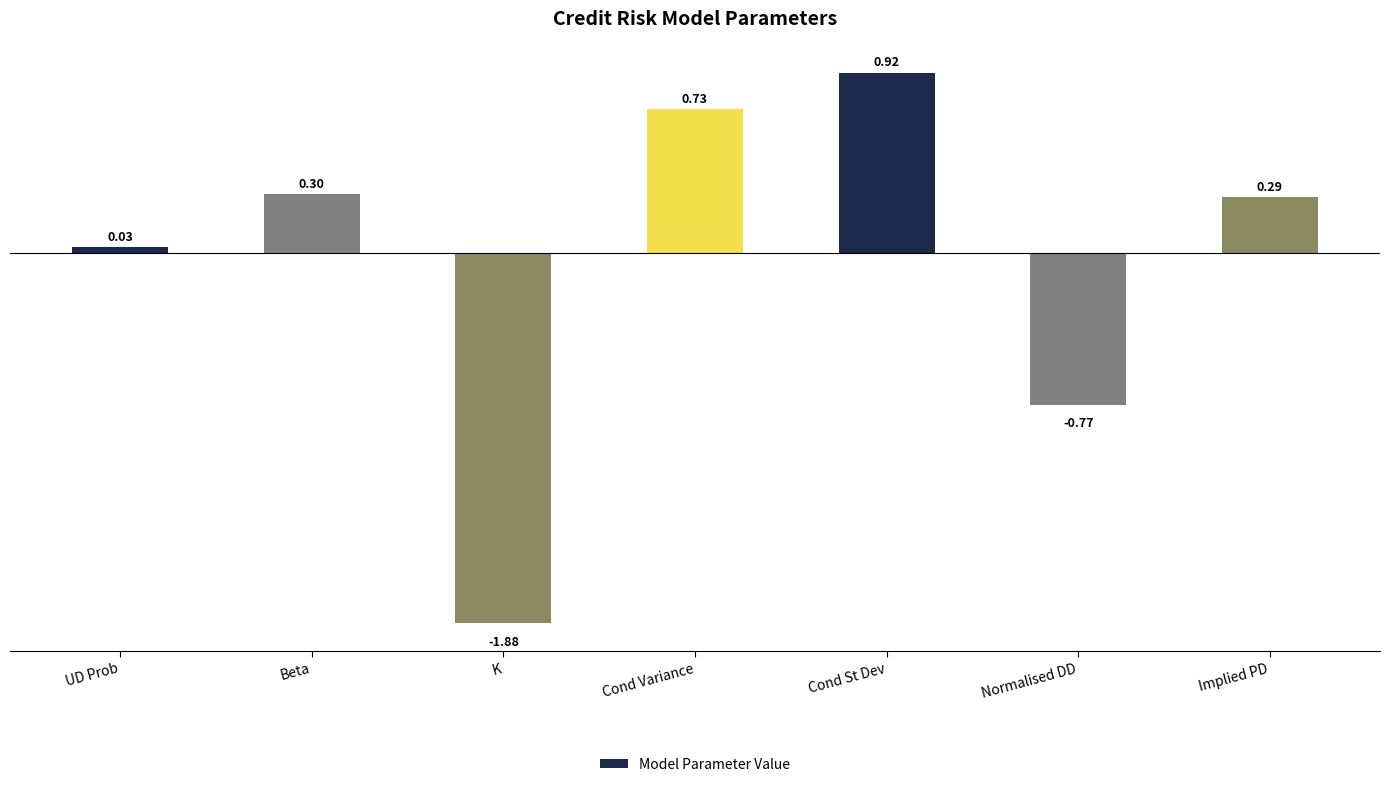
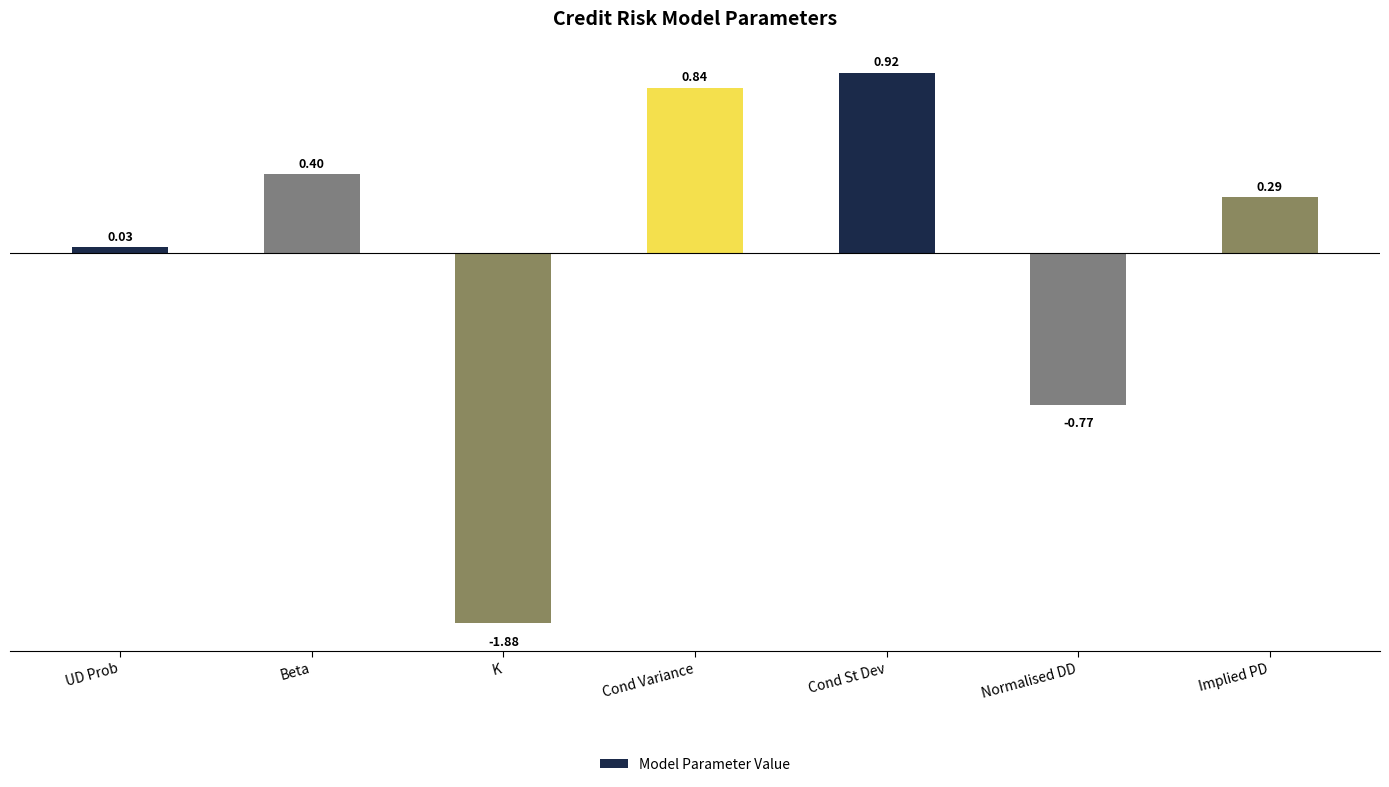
  {
    "UD Prob": 0.03,
-   "Beta": 0.30,
+   "Beta": 0.40,
    "K": -1.88,
-   "Cond Variance": 0.73,
+   "Cond Variance": 0.84,
    "Cond St Dev": 0.92,
    "Normalised DD": -0.77,
    "Implied PD": 0.29
  }
